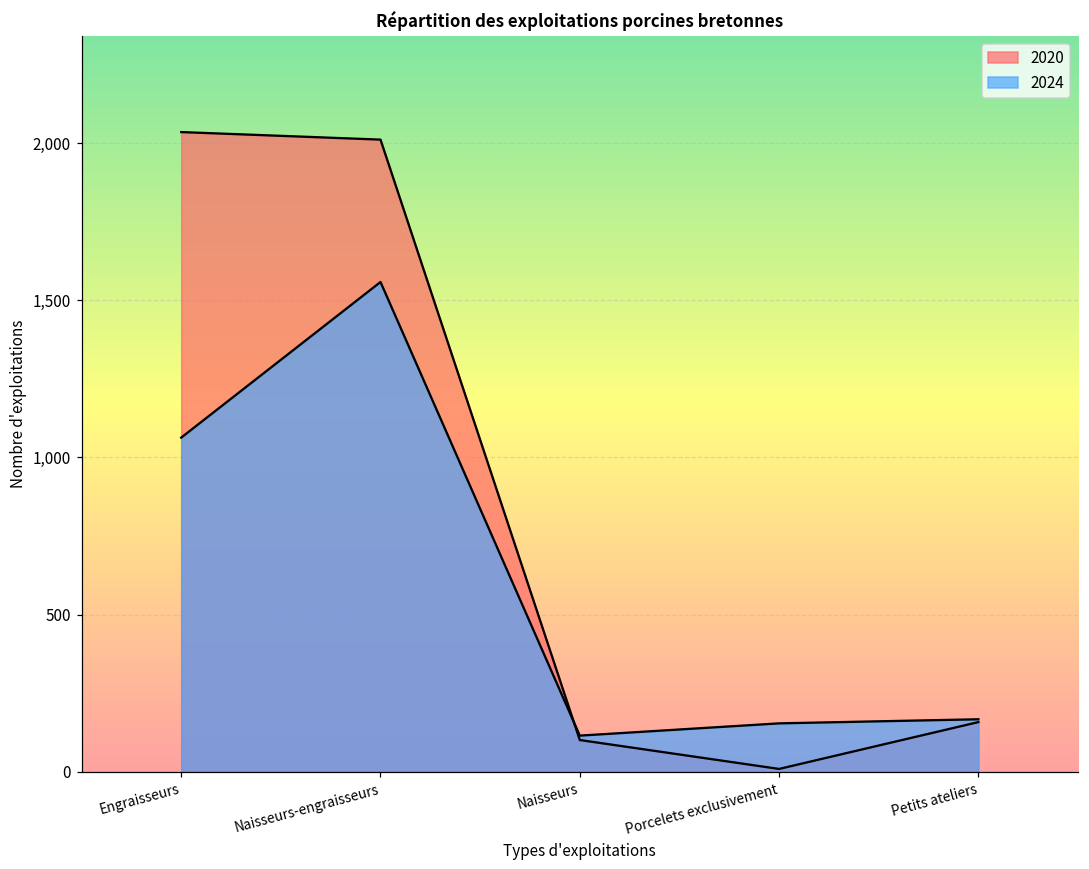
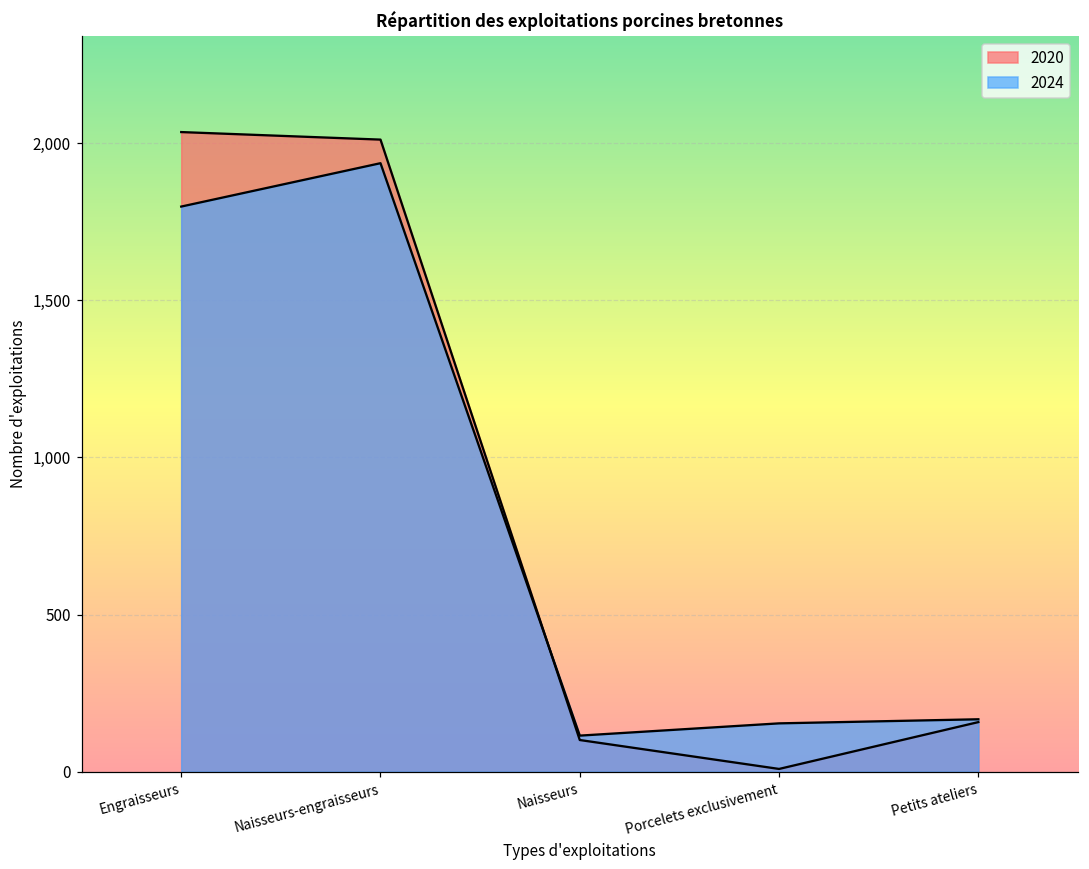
  {
    "2020": {
      "Engraisseurs": "2,040",
      "Naisseurs-engraisseurs": "2,010",
      "Naisseurs": "100",
      "Porcelets exclusivement": "10",
      "Petits ateliers": "160"
    },
    "2024": {
-     "Engraisseurs": "1,060",
-     "Naisseurs-engraisseurs": "1,560",
+     "Engraisseurs": "1,800",
+     "Naisseurs-engraisseurs": "1,940",
      "Naisseurs": "120",
      "Porcelets exclusivement": "150",
      "Petits ateliers": "170"
    }
  }
